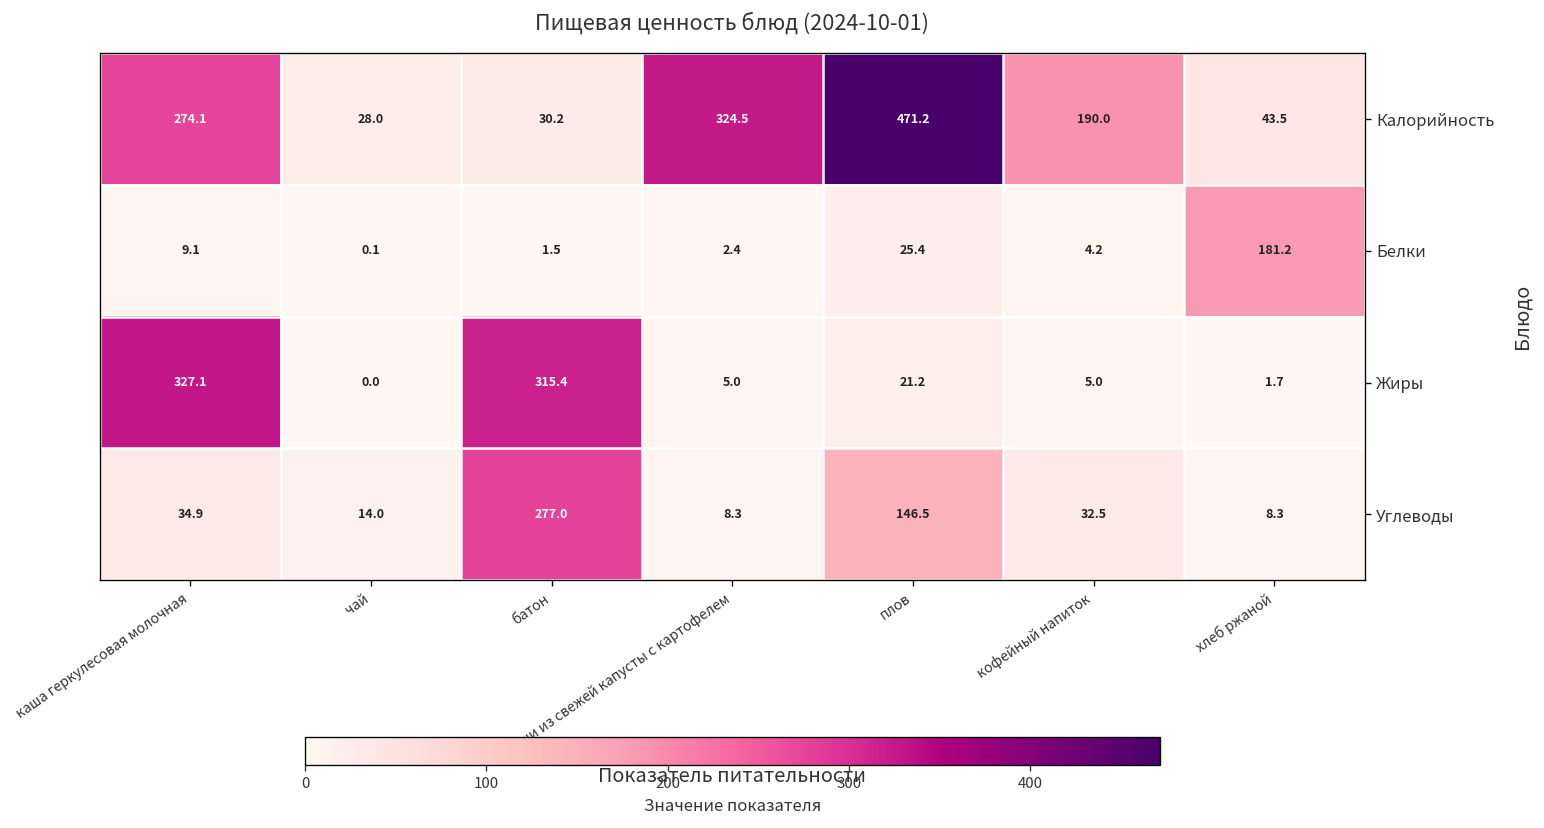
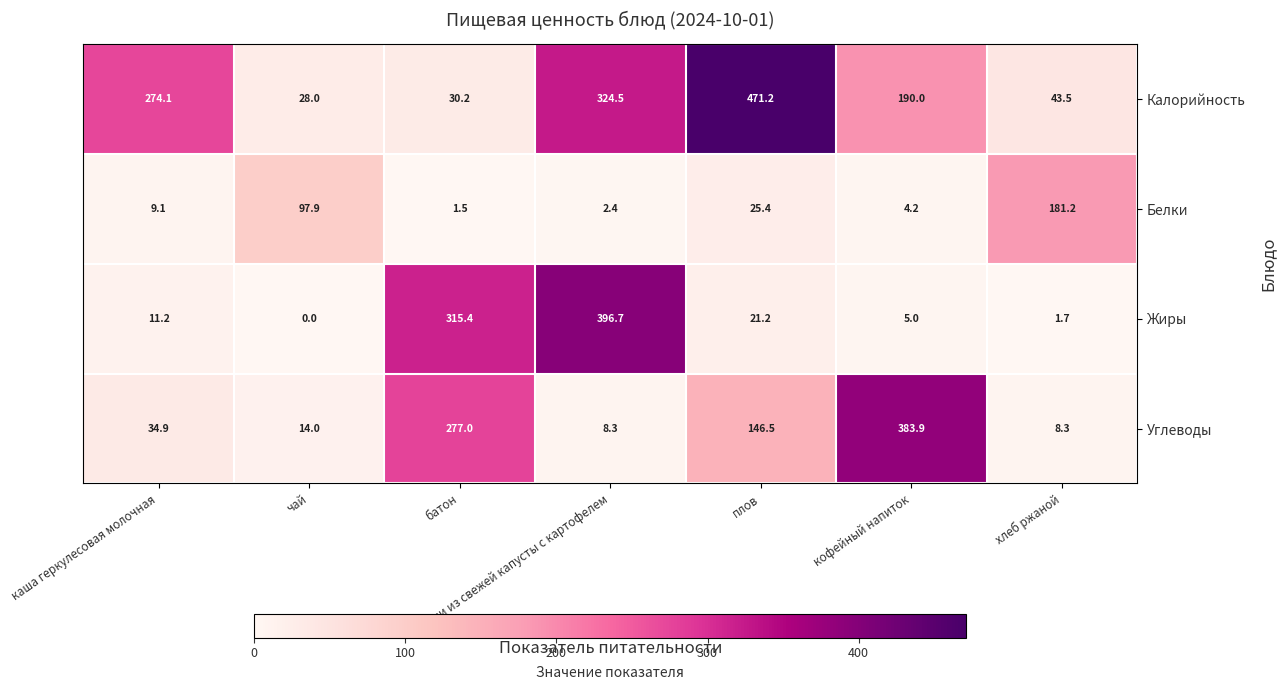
  {
    "Калорийность": {
      "каша геркулесовая молочная": 274.1,
      "чай": 28.0,
      "батон": 30.2,
      "щи из свежей капусты с картофелем": 324.5,
      "плов": 471.2,
      "кофейный напиток": 190.0,
      "хлеб ржаной": 43.5
    },
    "Белки": {
      "каша геркулесовая молочная": 9.1,
-     "чай": 0.1,
+     "чай": 97.9,
      "батон": 1.5,
      "щи из свежей капусты с картофелем": 2.4,
      "плов": 25.4,
      "кофейный напиток": 4.2,
      "хлеб ржаной": 181.2
    },
    "Жиры": {
-     "каша геркулесовая молочная": 327.1,
+     "каша геркулесовая молочная": 11.2,
      "чай": 0.0,
      "батон": 315.4,
-     "щи из свежей капусты с картофелем": 5.0,
+     "щи из свежей капусты с картофелем": 396.7,
      "плов": 21.2,
      "кофейный напиток": 5.0,
      "хлеб ржаной": 1.7
    },
    "Углеводы": {
      "каша геркулесовая молочная": 34.9,
      "чай": 14.0,
      "батон": 277.0,
      "щи из свежей капусты с картофелем": 8.3,
      "плов": 146.5,
-     "кофейный напиток": 32.5,
+     "кофейный напиток": 383.9,
      "хлеб ржаной": 8.3
    }
  }
